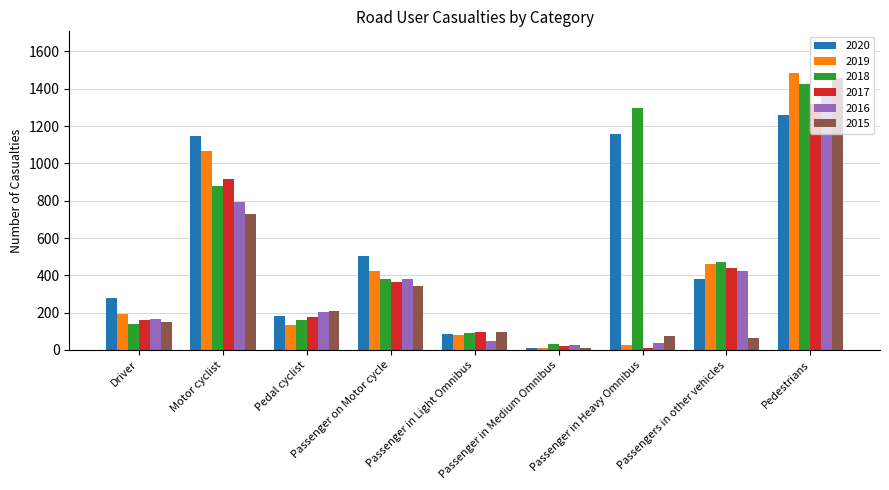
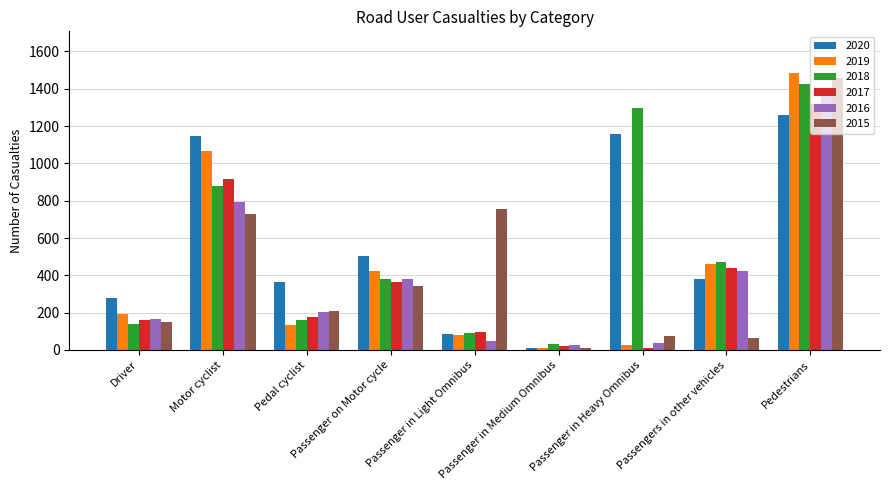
  {
    "2020": {
      "Driver": 280,
      "Motor cyclist": 1150,
-     "Pedal cyclist": 180,
+     "Pedal cyclist": 360,
      "Passenger on Motor cycle": 510,
      "Passenger in Light Omnibus": 80,
      "Passenger in Heavy Omnibus": 1160,
      "Passengers in other vehicles": 380,
      "Pedestrians": 1260
    },
    "2019": {
      "Driver": 190,
      "Motor cyclist": 1060,
      "Pedal cyclist": 140,
      "Passenger on Motor cycle": 420,
      "Passenger in Light Omnibus": 80,
      "Passenger in Heavy Omnibus": 30,
      "Passengers in other vehicles": 460,
      "Pedestrians": 1490
    },
    "2018": {
      "Driver": 140,
      "Motor cyclist": 880,
      "Pedal cyclist": 160,
      "Passenger on Motor cycle": 380,
      "Passenger in Light Omnibus": 90,
      "Passenger in Medium Omnibus": 30,
      "Passenger in Heavy Omnibus": 1300,
      "Passengers in other vehicles": 470,
      "Pedestrians": 1420
    },
    "2017": {
      "Driver": 160,
      "Motor cyclist": 920,
      "Pedal cyclist": 180,
      "Passenger on Motor cycle": 360,
      "Passenger in Light Omnibus": 90,
      "Passenger in Medium Omnibus": 20,
      "Passengers in other vehicles": 440
    },
    "2016": {
      "Driver": 170,
      "Motor cyclist": 790,
      "Pedal cyclist": 200,
      "Passenger on Motor cycle": 380,
      "Passenger in Light Omnibus": 50,
      "Passenger in Medium Omnibus": 30,
      "Passenger in Heavy Omnibus": 40,
      "Passengers in other vehicles": 420
    },
    "2015": {
      "Driver": 150,
      "Motor cyclist": 730,
      "Pedal cyclist": 210,
      "Passenger on Motor cycle": 340,
-     "Passenger in Light Omnibus": 100,
+     "Passenger in Light Omnibus": 760,
      "Passenger in Heavy Omnibus": 80,
      "Passengers in other vehicles": 70
    }
  }
